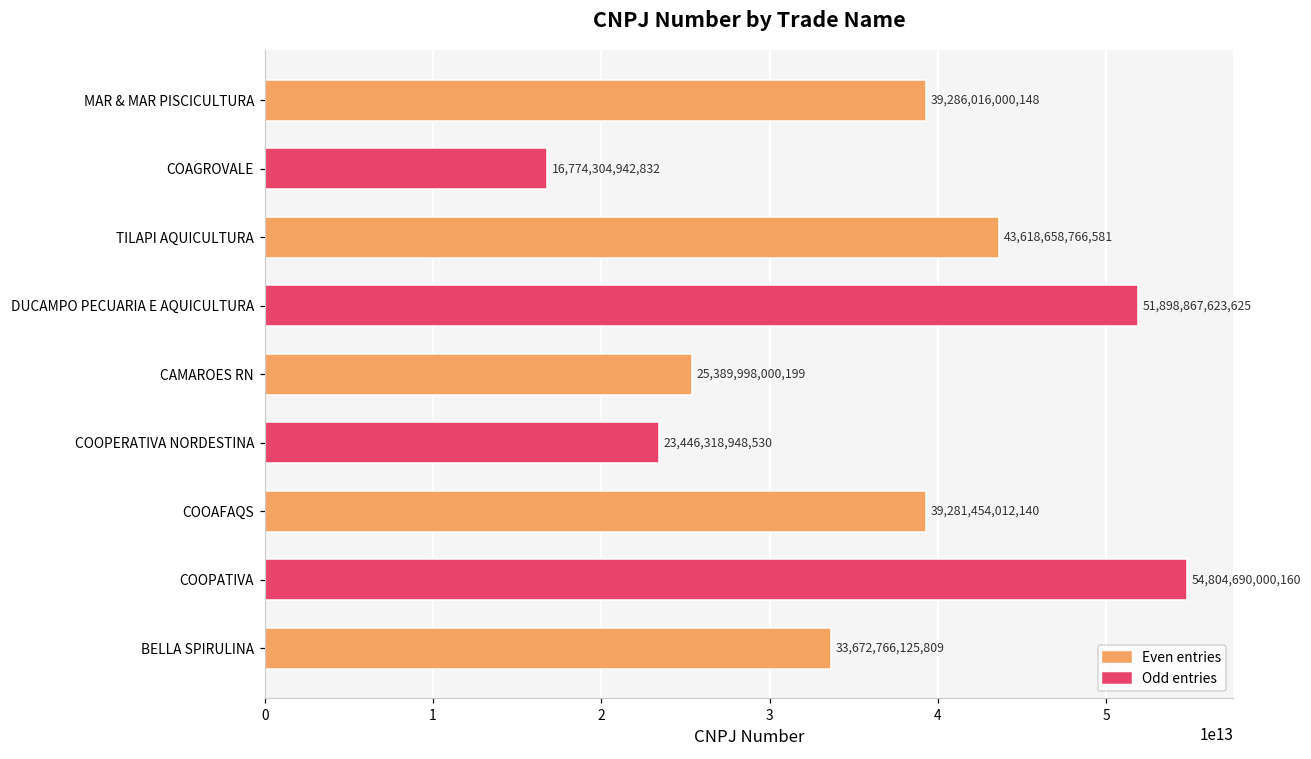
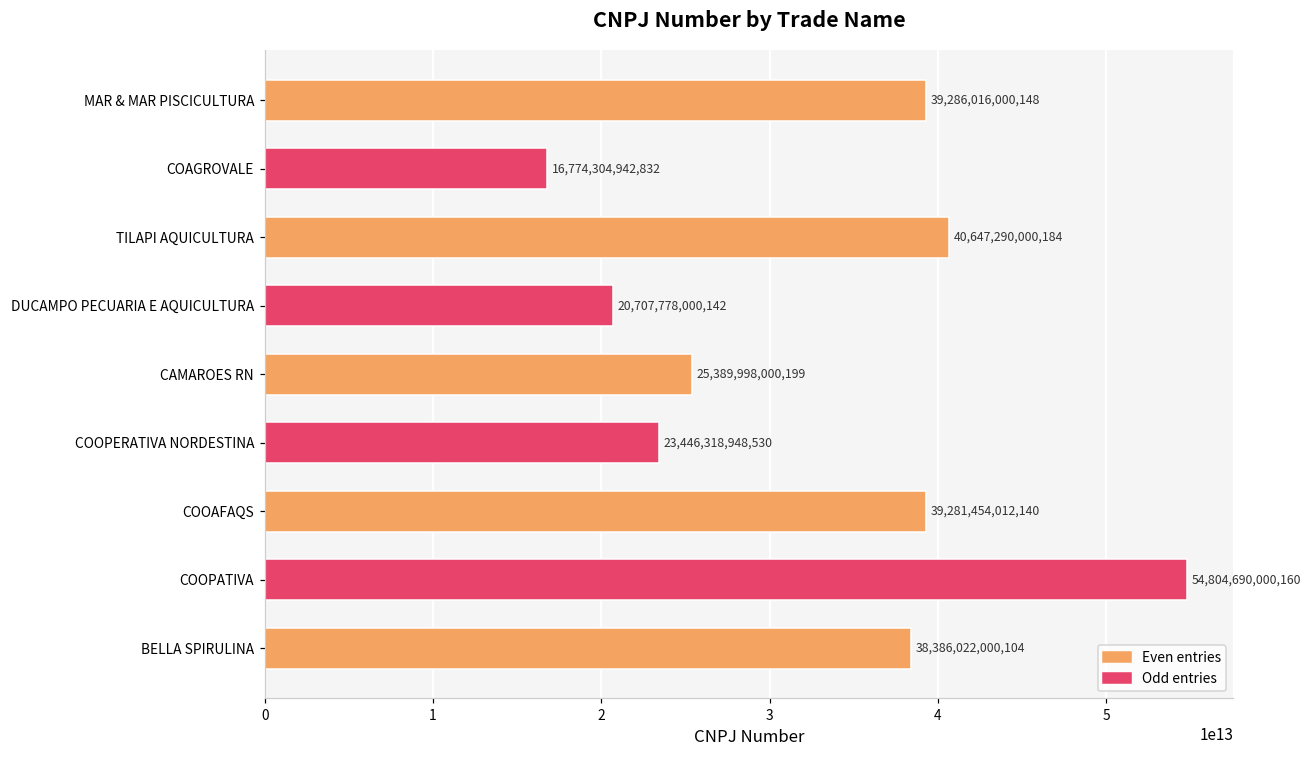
  {
    "MAR & MAR PISCICULTURA": "39,286,016,000,148",
    "COAGROVALE": "16,774,304,942,832",
-   "TILAPI AQUICULTURA": "43,618,658,766,581",
-   "DUCAMPO PECUARIA E AQUICULTURA": "51,898,867,623,625",
+   "TILAPI AQUICULTURA": "40,647,290,000,184",
+   "DUCAMPO PECUARIA E AQUICULTURA": "20,707,778,000,142",
    "CAMAROES RN": "25,389,998,000,199",
    "COOPERATIVA NORDESTINA": "23,446,318,948,530",
    "COOAFAQS": "39,281,454,012,140",
    "COOPATIVA": "54,804,690,000,160",
-   "BELLA SPIRULINA": "33,672,766,125,809"
+   "BELLA SPIRULINA": "38,386,022,000,104"
  }
